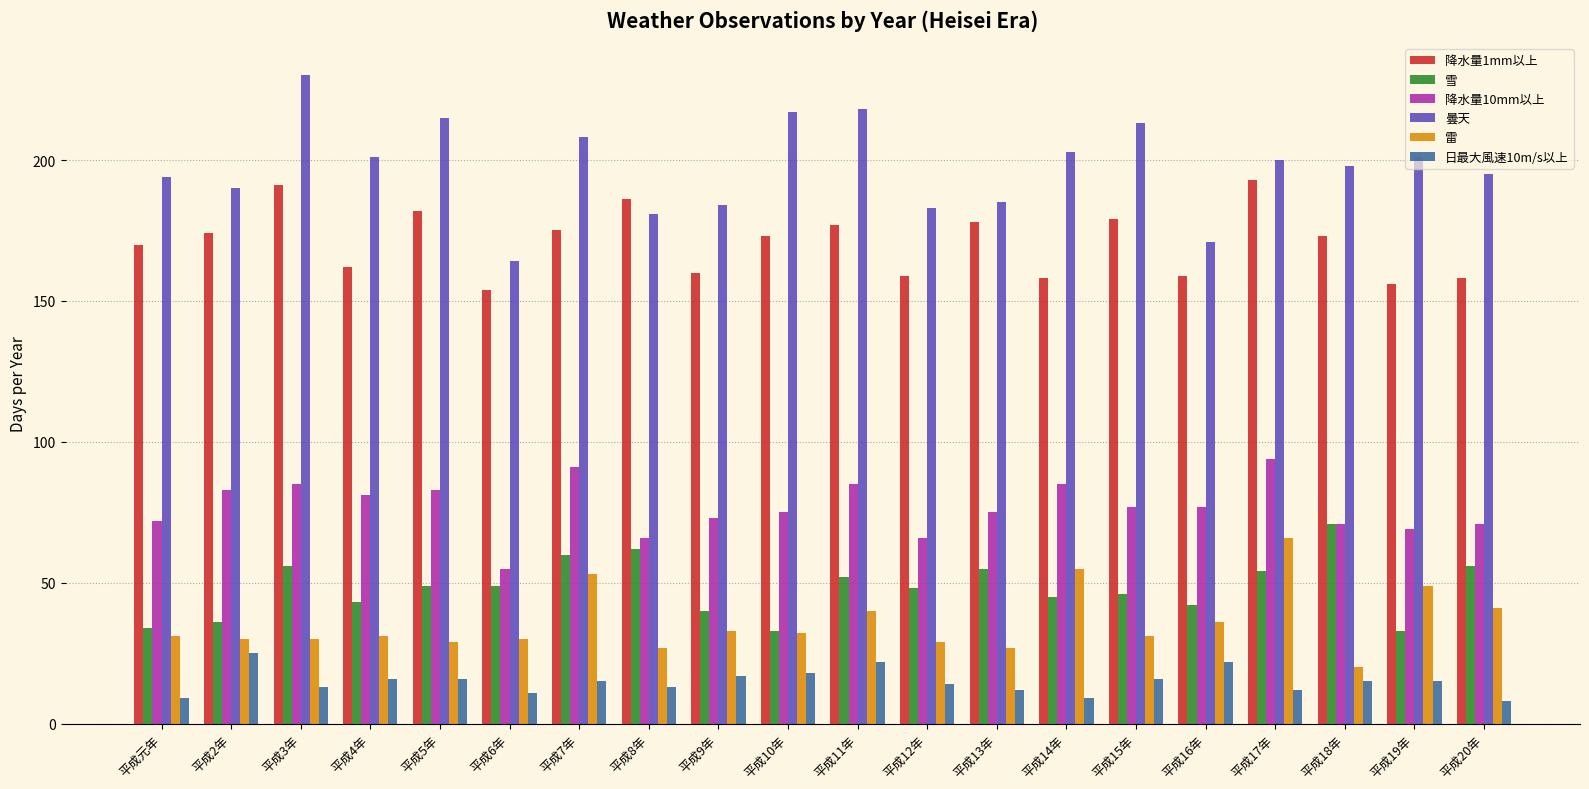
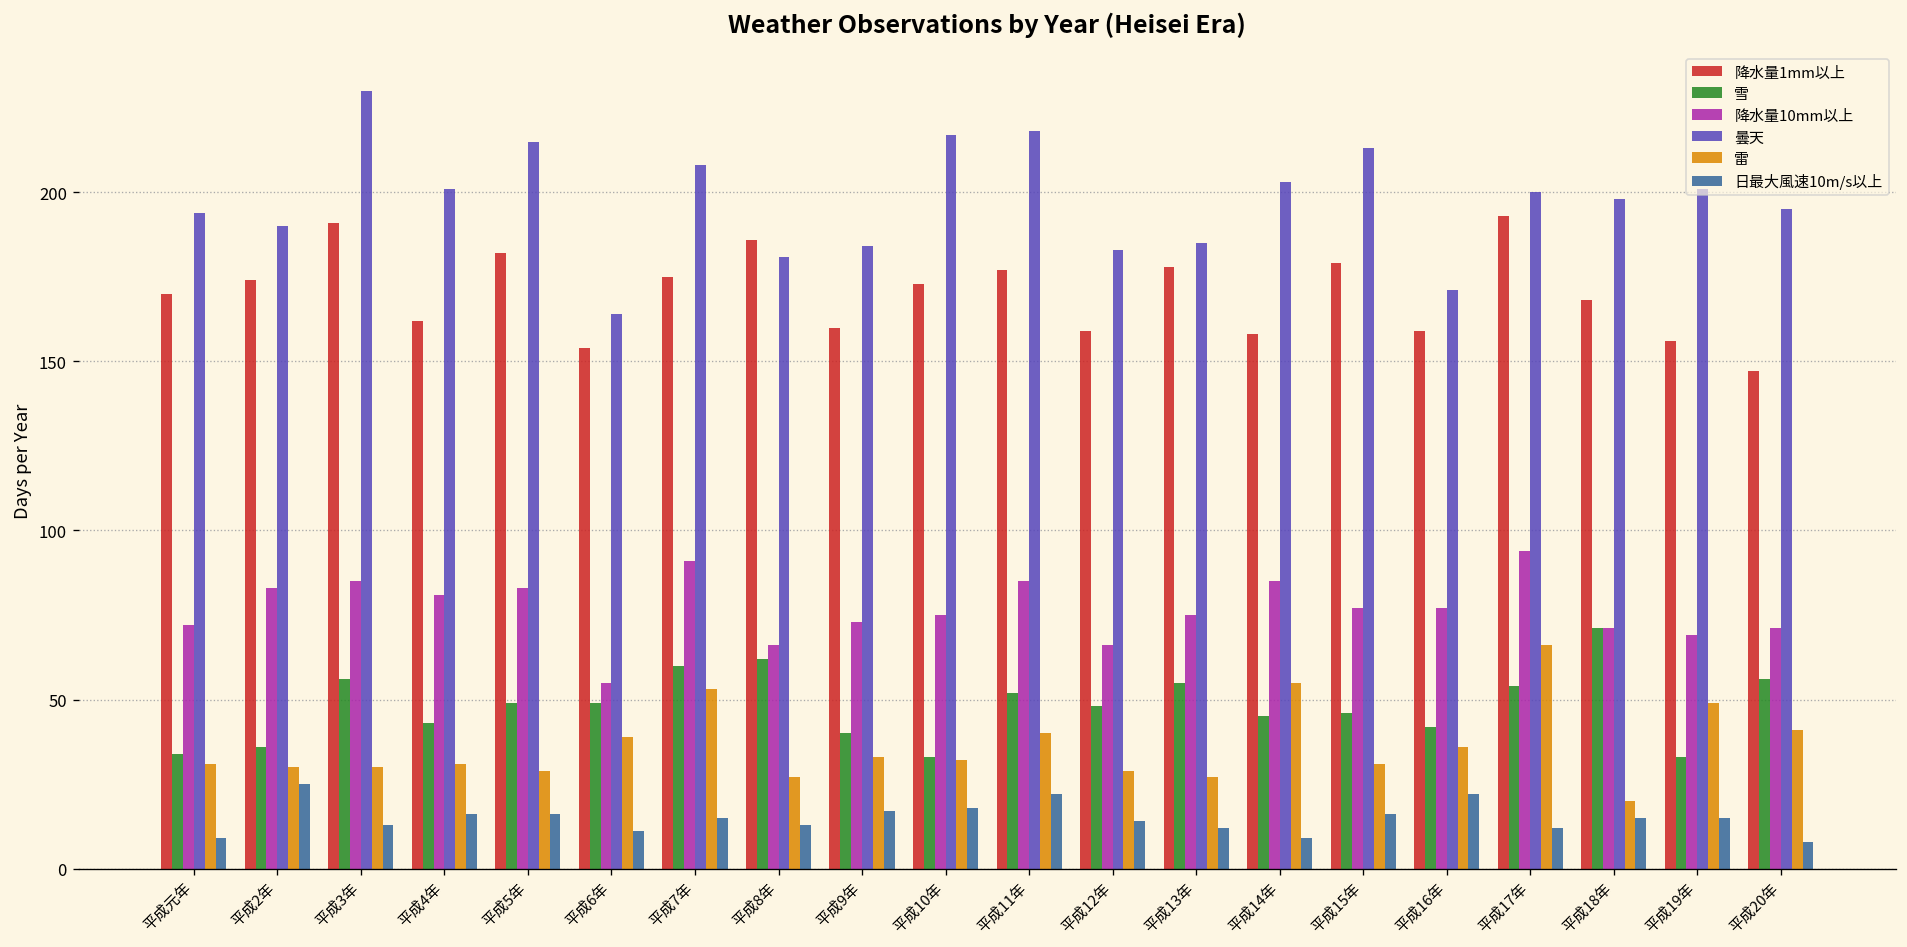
  {
    "降水量1mm以上": {
      "平成元年": 170,
      "平成2年": 174,
      "平成3年": 191,
      "平成4年": 162,
      "平成5年": 182,
      "平成6年": 154,
      "平成7年": 175,
      "平成8年": 186,
      "平成9年": 160,
      "平成10年": 173,
      "平成11年": 177,
      "平成12年": 159,
      "平成13年": 178,
      "平成14年": 158,
      "平成15年": 179,
      "平成16年": 159,
      "平成17年": 193,
-     "平成18年": 173,
+     "平成18年": 168,
      "平成19年": 156,
-     "平成20年": 158
+     "平成20年": 147
    },
    "雪": {
      "平成元年": 34,
      "平成2年": 36,
      "平成3年": 56,
      "平成4年": 43,
      "平成5年": 49,
      "平成6年": 49,
      "平成7年": 60,
      "平成8年": 62,
      "平成9年": 40,
      "平成10年": 33,
      "平成11年": 52,
      "平成12年": 48,
      "平成13年": 55,
      "平成14年": 45,
      "平成15年": 46,
      "平成16年": 42,
      "平成17年": 54,
      "平成18年": 71,
      "平成19年": 33,
      "平成20年": 56
    },
    "降水量10mm以上": {
      "平成元年": 72,
      "平成2年": 83,
      "平成3年": 85,
      "平成4年": 81,
      "平成5年": 83,
      "平成6年": 55,
      "平成7年": 91,
      "平成8年": 66,
      "平成9年": 73,
      "平成10年": 75,
      "平成11年": 85,
      "平成12年": 66,
      "平成13年": 75,
      "平成14年": 85,
      "平成15年": 77,
      "平成16年": 77,
      "平成17年": 94,
      "平成18年": 71,
      "平成19年": 69,
      "平成20年": 71
    },
    "雷": {
      "平成元年": 31,
      "平成2年": 30,
      "平成3年": 30,
      "平成4年": 31,
      "平成5年": 29,
-     "平成6年": 30,
+     "平成6年": 39,
      "平成7年": 53,
      "平成8年": 27,
      "平成9年": 33,
      "平成10年": 32,
      "平成11年": 40,
      "平成12年": 29,
      "平成13年": 27,
      "平成14年": 55,
      "平成15年": 31,
      "平成16年": 36,
      "平成17年": 66,
      "平成18年": 20,
      "平成19年": 49,
      "平成20年": 41
    }
  }
